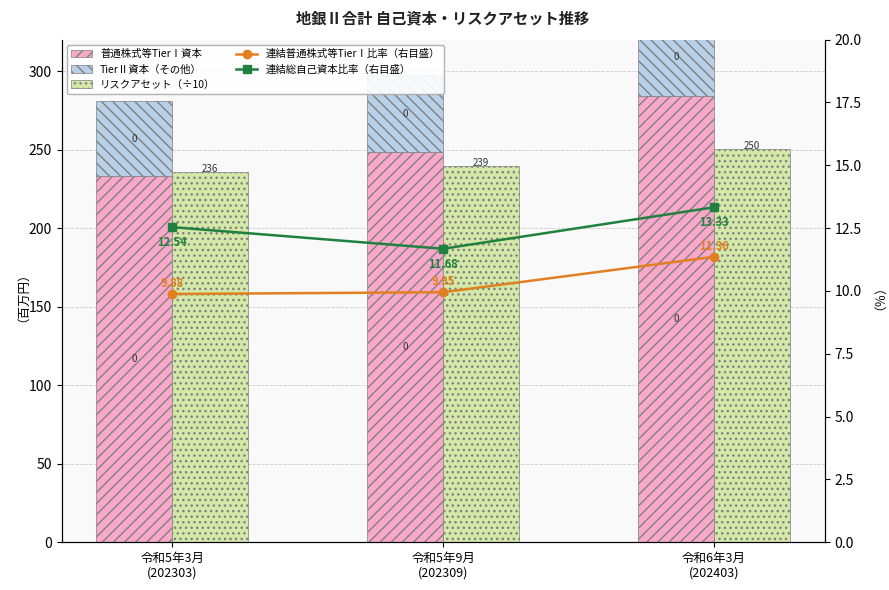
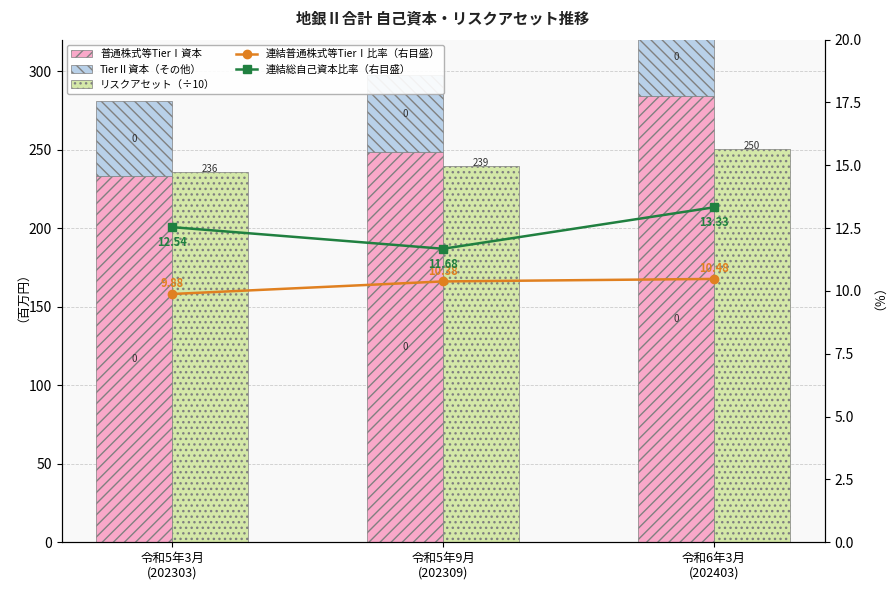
  {
    "リスクアセット（÷10）": {
      "令和5年3月 (202303)": 236,
      "令和5年9月 (202309)": 239,
      "令和6年3月 (202403)": 250
    },
    "連結普通株式等TierⅠ比率（右目盛）": {
      "令和5年3月 (202303)": 9.88,
-     "令和5年9月 (202309)": 9.95,
-     "令和6年3月 (202403)": 11.36
+     "令和5年9月 (202309)": 10.38,
+     "令和6年3月 (202403)": 10.48
    },
    "連結総自己資本比率（右目盛）": {
      "令和5年3月 (202303)": 12.54,
      "令和6年3月 (202403)": 13.33
    }
  }
